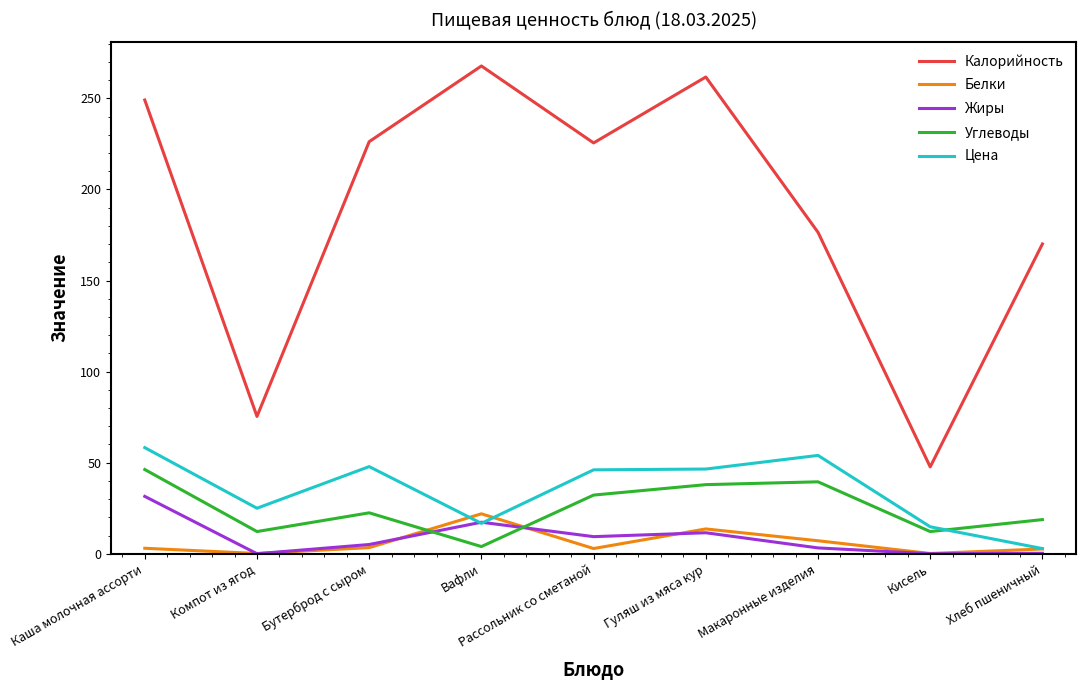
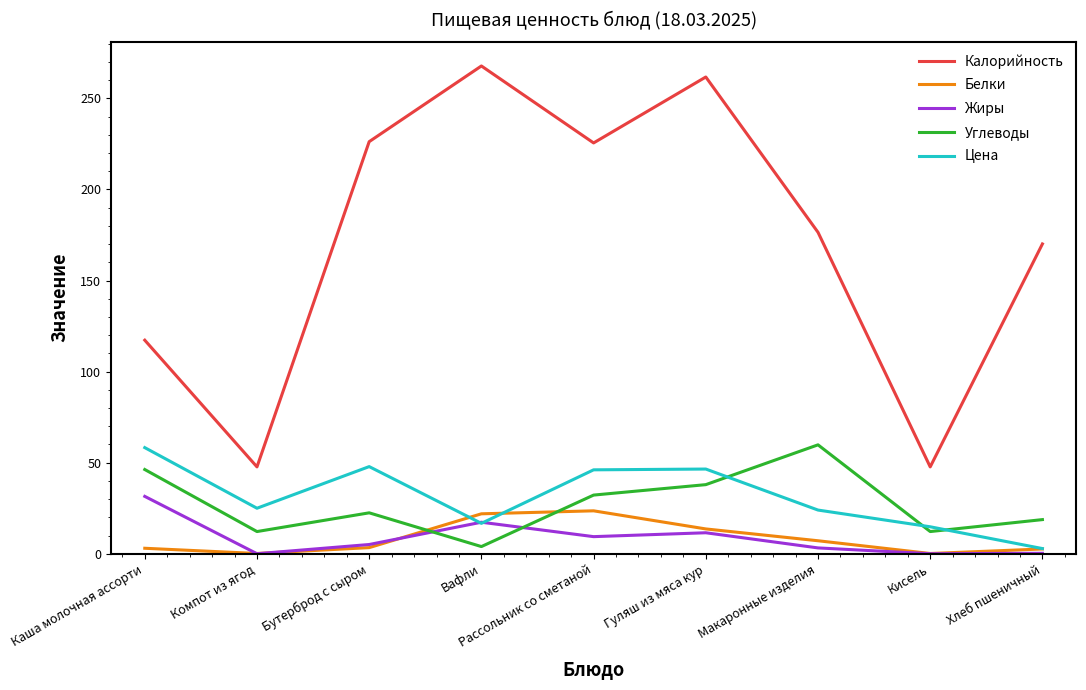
  {
    "Калорийность": {
-     "Каша молочная ассорти": 249,
-     "Компот из ягод": 75,
+     "Каша молочная ассорти": 117,
+     "Компот из ягод": 48,
      "Бутерброд с сыром": 226,
      "Вафли": 268,
      "Рассольник со сметаной": 226,
      "Гуляш из мяса кур": 262,
      "Макаронные изделия": 176,
      "Кисель": 48,
      "Хлеб пшеничный": 170
    },
    "Белки": {
      "Каша молочная ассорти": 3,
      "Бутерброд с сыром": 3,
      "Вафли": 22,
-     "Рассольник со сметаной": 3,
+     "Рассольник со сметаной": 24,
      "Гуляш из мяса кур": 14,
      "Макаронные изделия": 7
    },
    "Жиры": {
      "Каша молочная ассорти": 32,
      "Бутерброд с сыром": 5,
      "Рассольник со сметаной": 9,
      "Гуляш из мяса кур": 12,
      "Макаронные изделия": 3,
      "Хлеб пшеничный": 0
    },
    "Углеводы": {
      "Каша молочная ассорти": 46,
      "Компот из ягод": 12,
      "Бутерброд с сыром": 22,
      "Вафли": 4,
      "Рассольник со сметаной": 32,
      "Гуляш из мяса кур": 38,
-     "Макаронные изделия": 40,
+     "Макаронные изделия": 60,
      "Кисель": 12,
      "Хлеб пшеничный": 19
    },
    "Цена": {
      "Каша молочная ассорти": 58,
      "Компот из ягод": 25,
      "Бутерброд с сыром": 48,
      "Рассольник со сметаной": 46,
      "Гуляш из мяса кур": 47,
-     "Макаронные изделия": 54,
+     "Макаронные изделия": 24,
      "Кисель": 15
    }
  }
